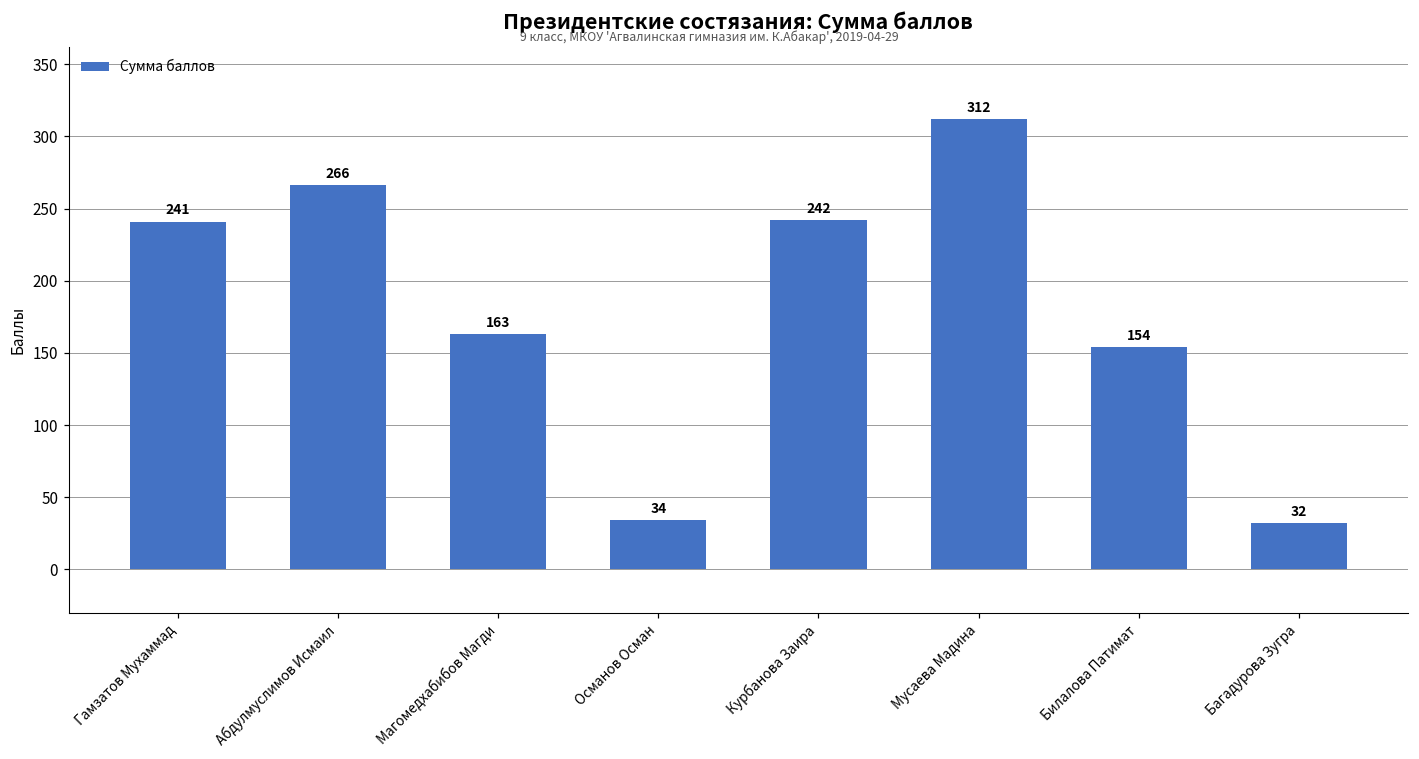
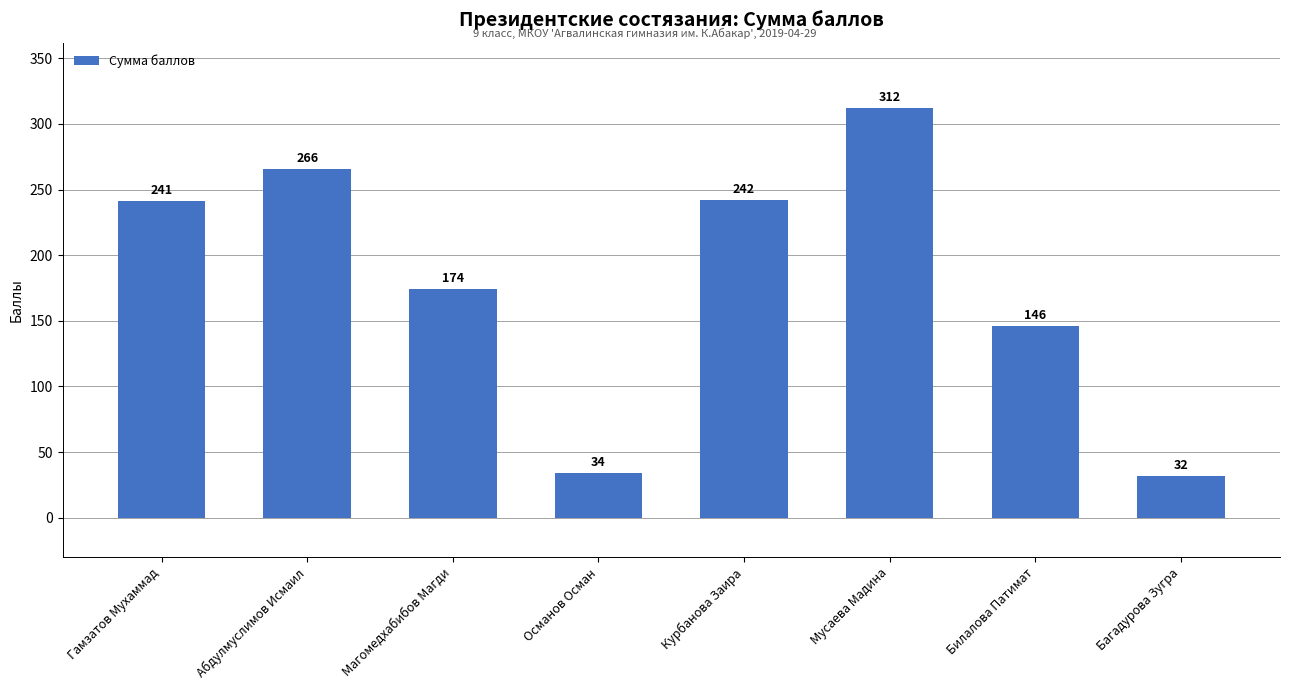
  {
    "Гамзатов Мухаммад": 241,
    "Абдулмуслимов Исмаил": 266,
-   "Магомедхабибов Магди": 163,
+   "Магомедхабибов Магди": 174,
    "Османов Осман": 34,
    "Курбанова Заира": 242,
    "Мусаева Мадина": 312,
-   "Билалова Патимат": 154,
+   "Билалова Патимат": 146,
    "Багадурова Зугра": 32
  }
